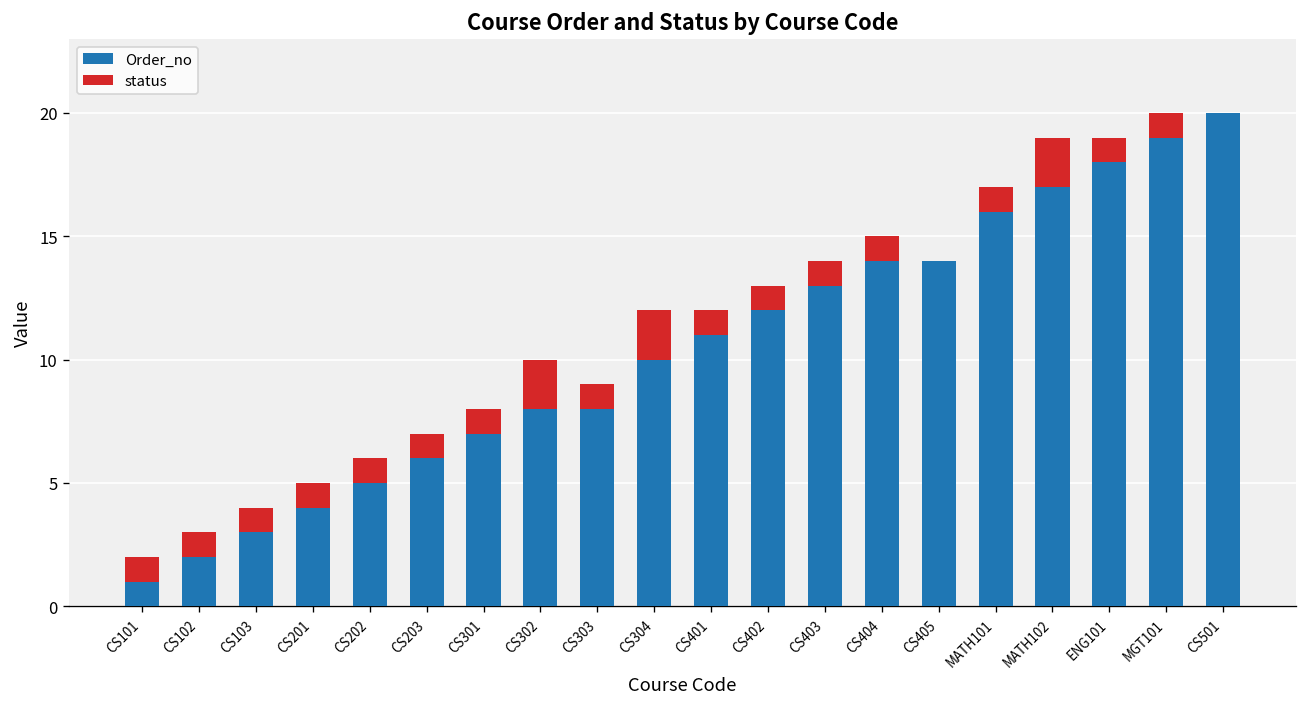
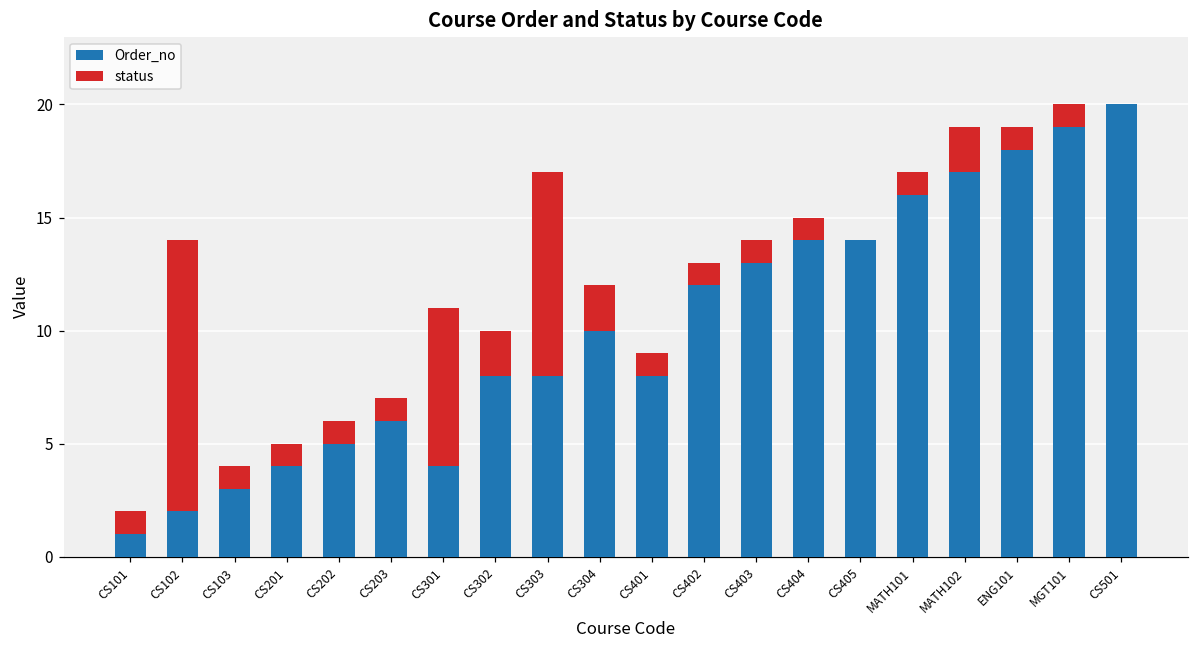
  {
    "Order_no": {
      "CS101": 1,
      "CS102": 2,
      "CS103": 3,
      "CS201": 4,
      "CS202": 5,
      "CS203": 6,
-     "CS301": 7,
+     "CS301": 4,
      "CS302": 8,
      "CS303": 8,
      "CS304": 10,
-     "CS401": 11,
+     "CS401": 8,
      "CS402": 12,
      "CS403": 13,
      "CS404": 14,
      "CS405": 14,
      "MATH101": 16,
      "MATH102": 17,
      "ENG101": 18,
      "MGT101": 19,
      "CS501": 20
    },
    "status": {
      "CS101": 1,
-     "CS102": 1,
+     "CS102": 12,
      "CS103": 1,
      "CS201": 1,
      "CS202": 1,
      "CS203": 1,
-     "CS301": 1,
+     "CS301": 7,
      "CS302": 2,
-     "CS303": 1,
+     "CS303": 9,
      "CS304": 2,
      "CS401": 1,
      "CS402": 1,
      "CS403": 1,
      "CS404": 1,
      "CS405": 0,
      "MATH101": 1,
      "MATH102": 2,
      "ENG101": 1,
      "MGT101": 1,
      "CS501": 0
    }
  }
